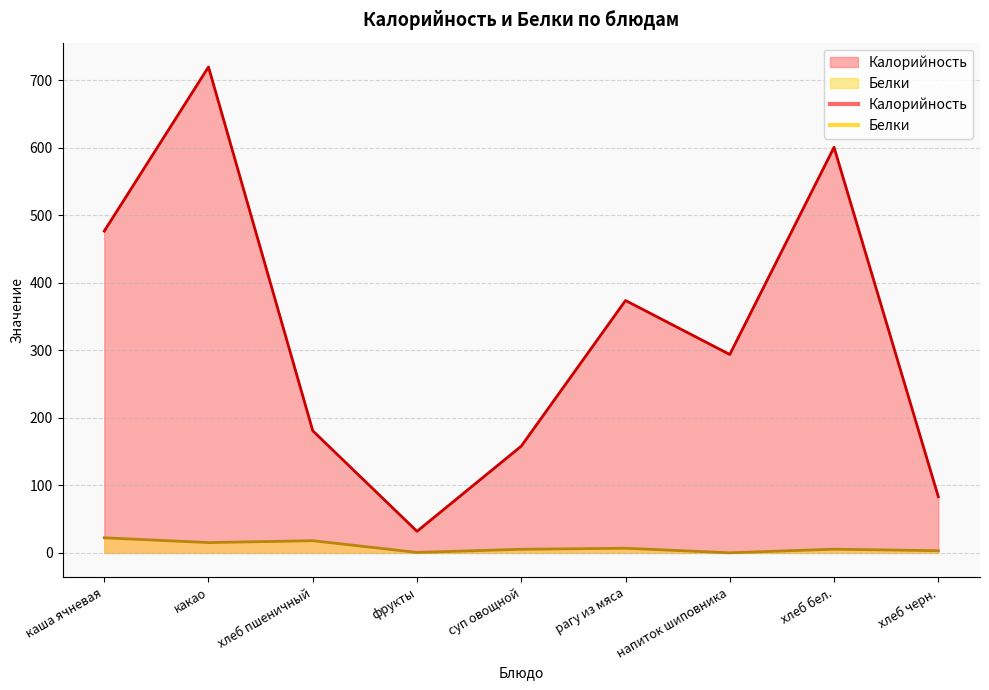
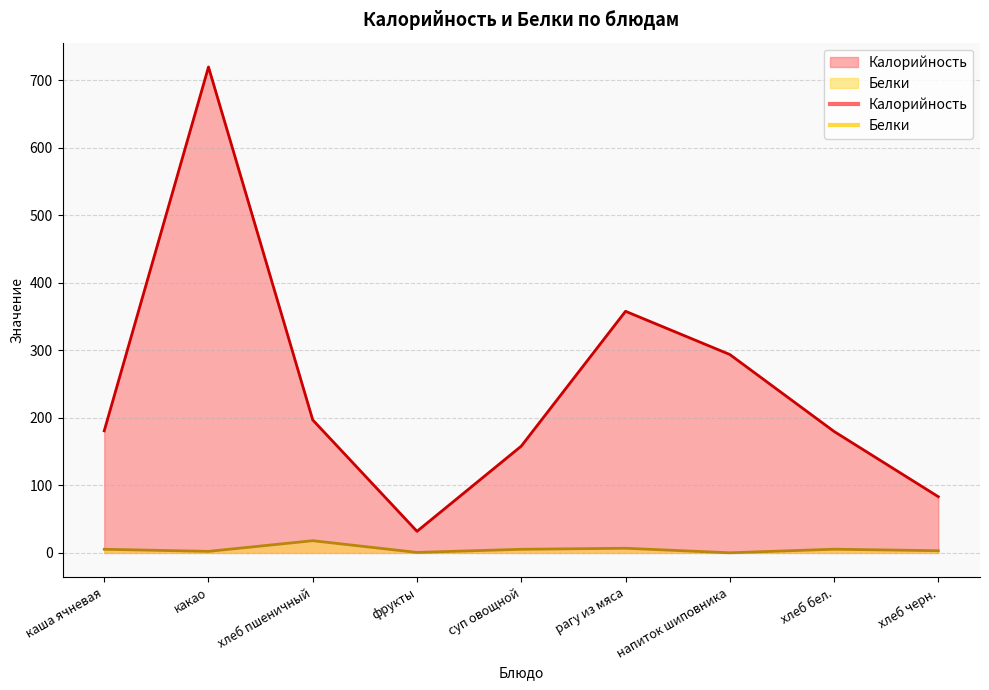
  {
    "Калорийность": {
-     "каша ячневая": 480,
+     "каша ячневая": 180,
      "какао": 720,
-     "хлеб пшеничный": 180,
+     "хлеб пшеничный": 200,
      "фрукты": 30,
      "суп овощной": 160,
-     "рагу из мяса": 370,
+     "рагу из мяса": 360,
      "напиток шиповника": 290,
-     "хлеб бел.": 600,
+     "хлеб бел.": 180,
      "хлеб черн.": 80
    },
    "Белки": {
-     "каша ячневая": 20,
-     "какао": 20,
+     "каша ячневая": 10,
+     "какао": 0,
      "хлеб пшеничный": 20,
      "фрукты": 0,
      "суп овощной": 10,
      "рагу из мяса": 10,
      "напиток шиповника": 0,
      "хлеб бел.": 10,
      "хлеб черн.": 0
    }
  }
